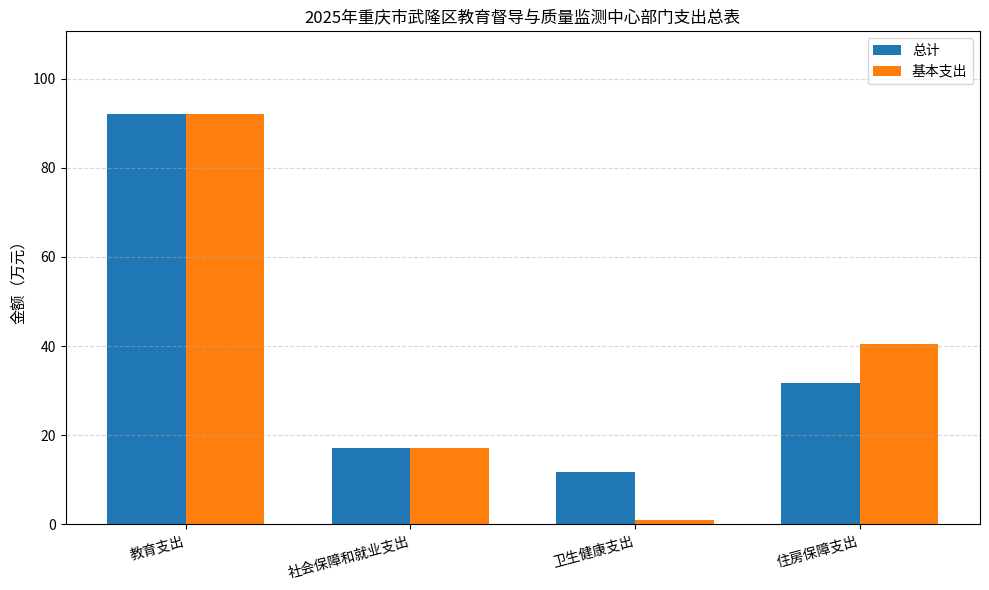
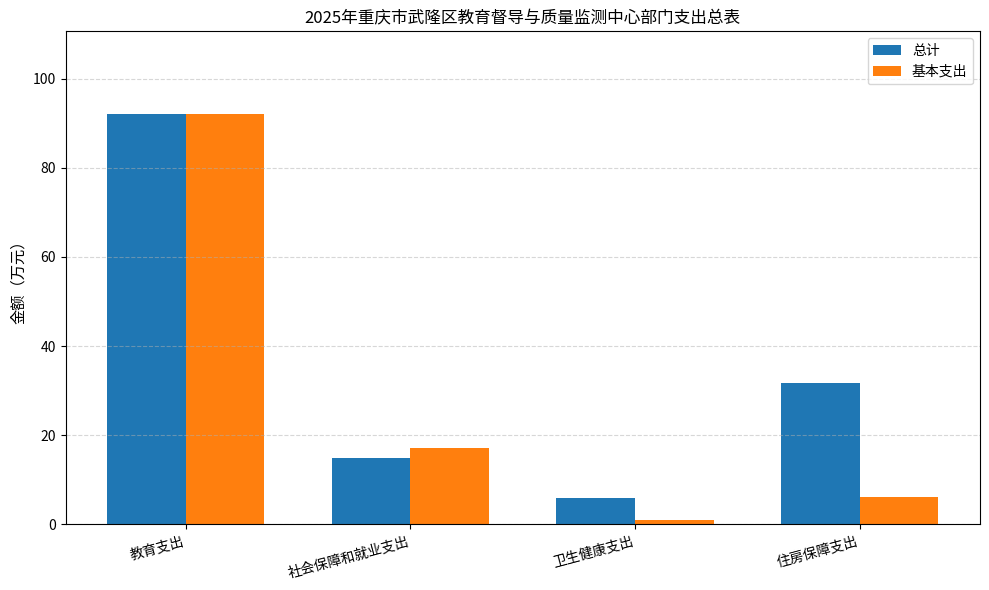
  {
    "总计": {
      "教育支出": 92,
-     "社会保障和就业支出": 17,
-     "卫生健康支出": 12,
+     "社会保障和就业支出": 15,
+     "卫生健康支出": 6,
      "住房保障支出": 32
    },
    "基本支出": {
      "教育支出": 92,
      "社会保障和就业支出": 17,
      "卫生健康支出": 1,
-     "住房保障支出": 40
+     "住房保障支出": 6
    }
  }
